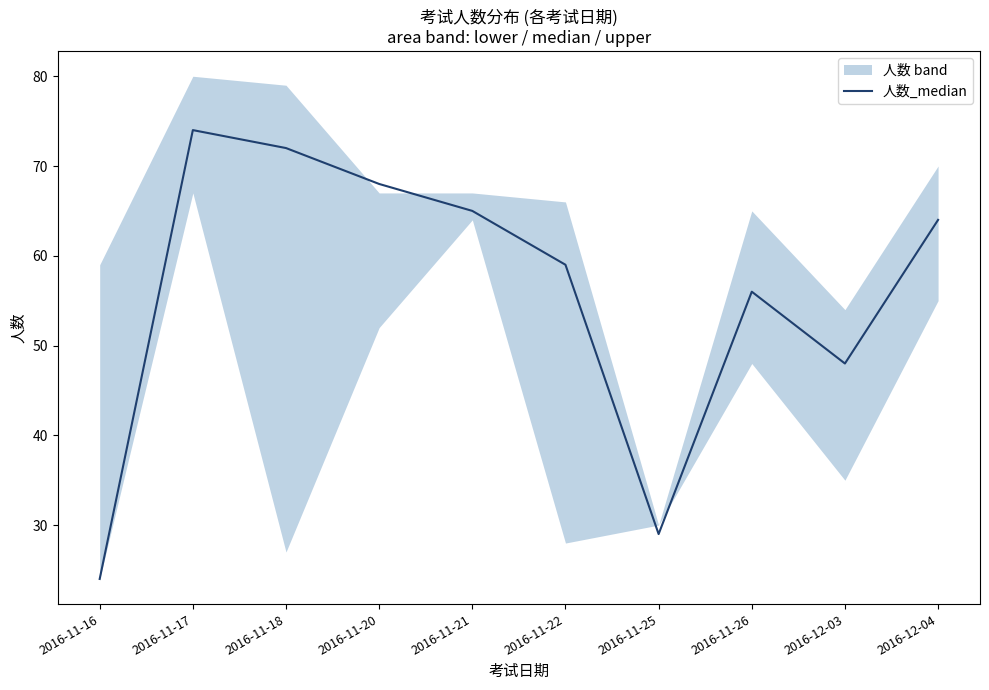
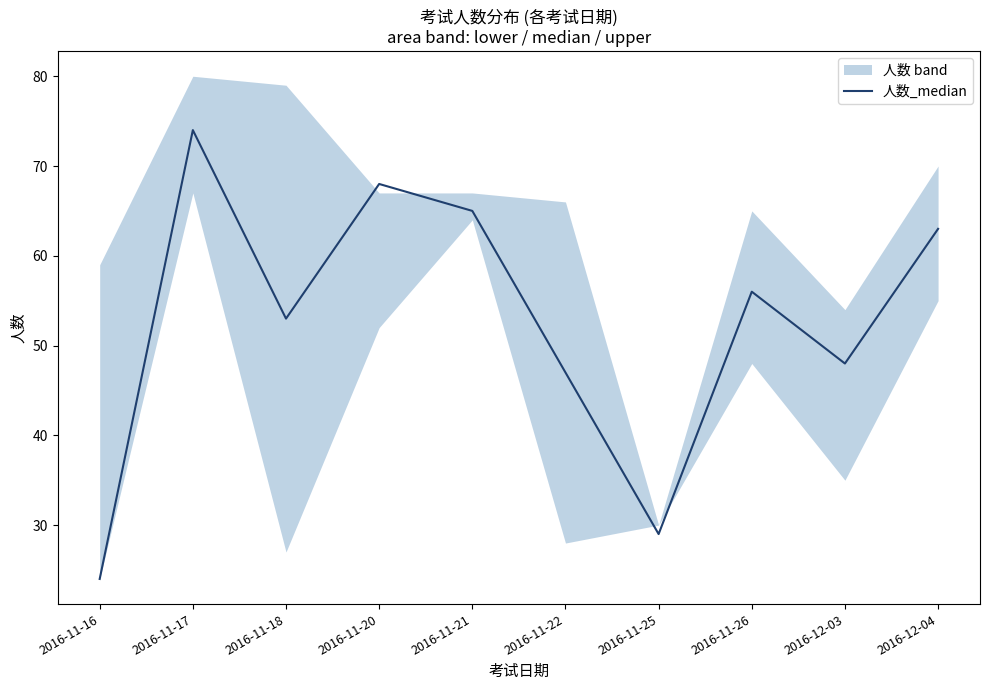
  {
    "人数_median": {
      "2016-11-16": 24,
      "2016-11-17": 74,
-     "2016-11-18": 72,
+     "2016-11-18": 53,
      "2016-11-20": 68,
      "2016-11-21": 65,
-     "2016-11-22": 59,
+     "2016-11-22": 47,
      "2016-11-25": 29,
      "2016-11-26": 56,
      "2016-12-03": 48,
-     "2016-12-04": 64
+     "2016-12-04": 63
    }
  }
